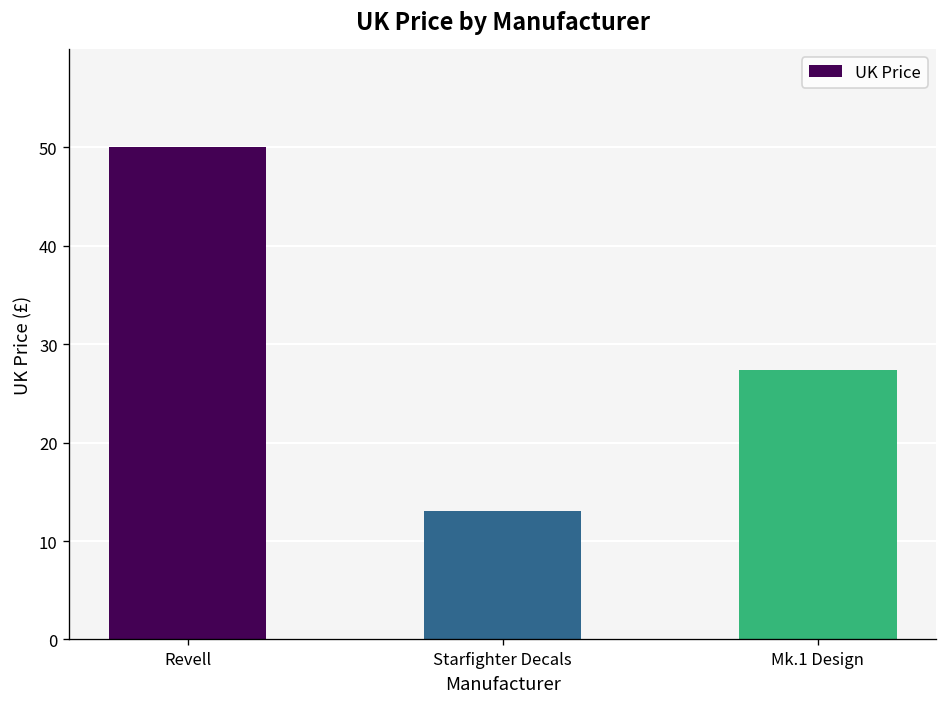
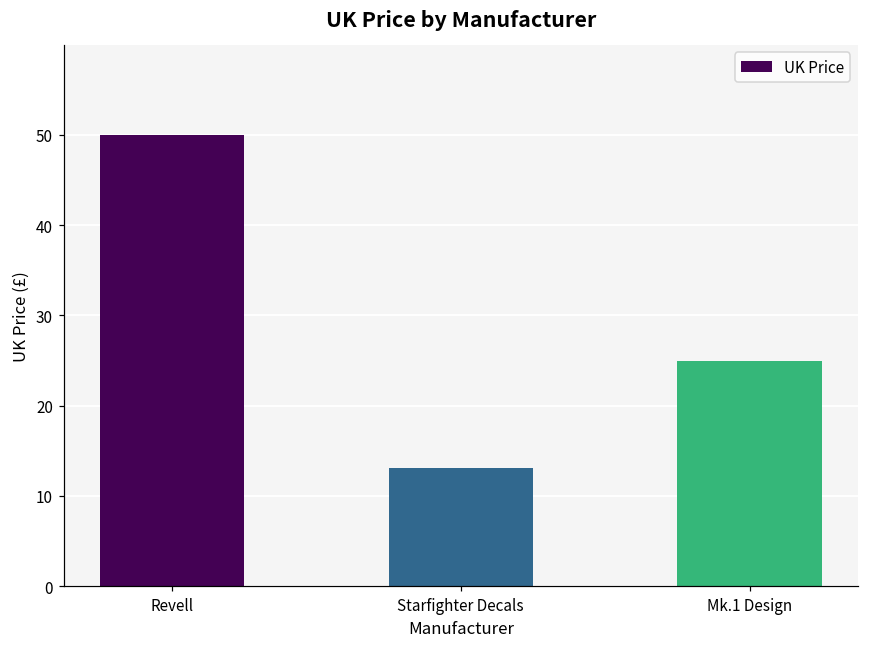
  {
    "Revell": 50,
    "Starfighter Decals": 13,
-   "Mk.1 Design": 27
+   "Mk.1 Design": 25
  }
